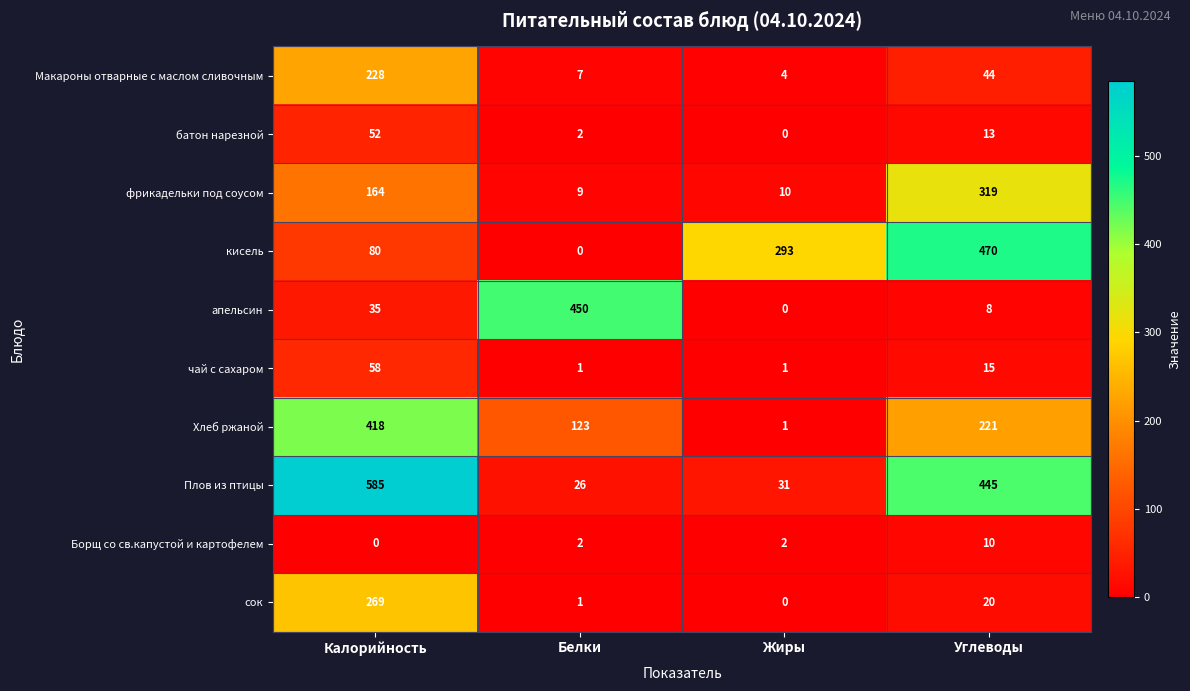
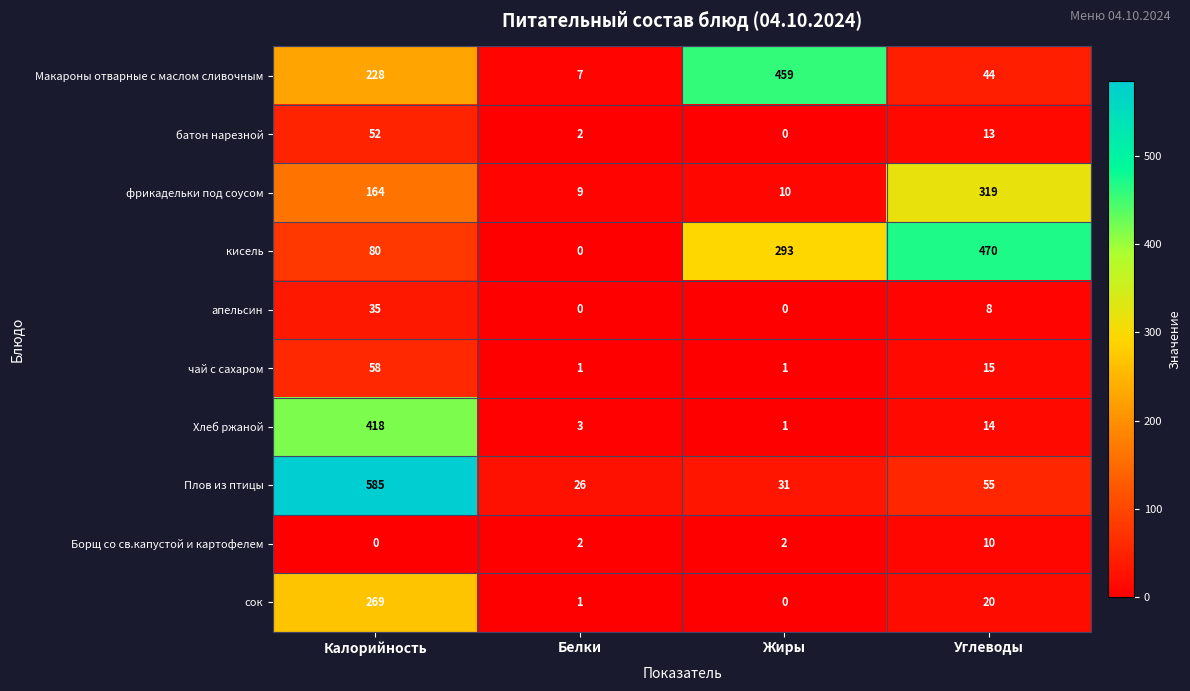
  {
    "Макароны отварные с маслом сливочным": {
      "Калорийность": 228,
      "Белки": 7,
-     "Жиры": 4,
+     "Жиры": 459,
      "Углеводы": 44
    },
    "батон нарезной": {
      "Калорийность": 52,
      "Белки": 2,
      "Жиры": 0,
      "Углеводы": 13
    },
    "фрикадельки под соусом": {
      "Калорийность": 164,
      "Белки": 9,
      "Жиры": 10,
      "Углеводы": 319
    },
    "кисель": {
      "Калорийность": 80,
      "Белки": 0,
      "Жиры": 293,
      "Углеводы": 470
    },
    "апельсин": {
      "Калорийность": 35,
-     "Белки": 450,
+     "Белки": 0,
      "Жиры": 0,
      "Углеводы": 8
    },
    "чай с сахаром": {
      "Калорийность": 58,
      "Белки": 1,
      "Жиры": 1,
      "Углеводы": 15
    },
    "Хлеб ржаной": {
      "Калорийность": 418,
-     "Белки": 123,
+     "Белки": 3,
      "Жиры": 1,
-     "Углеводы": 221
+     "Углеводы": 14
    },
    "Плов из птицы": {
      "Калорийность": 585,
      "Белки": 26,
      "Жиры": 31,
-     "Углеводы": 445
+     "Углеводы": 55
    },
    "Борщ со св.капустой и картофелем": {
      "Калорийность": 0,
      "Белки": 2,
      "Жиры": 2,
      "Углеводы": 10
    },
    "сок": {
      "Калорийность": 269,
      "Белки": 1,
      "Жиры": 0,
      "Углеводы": 20
    }
  }
